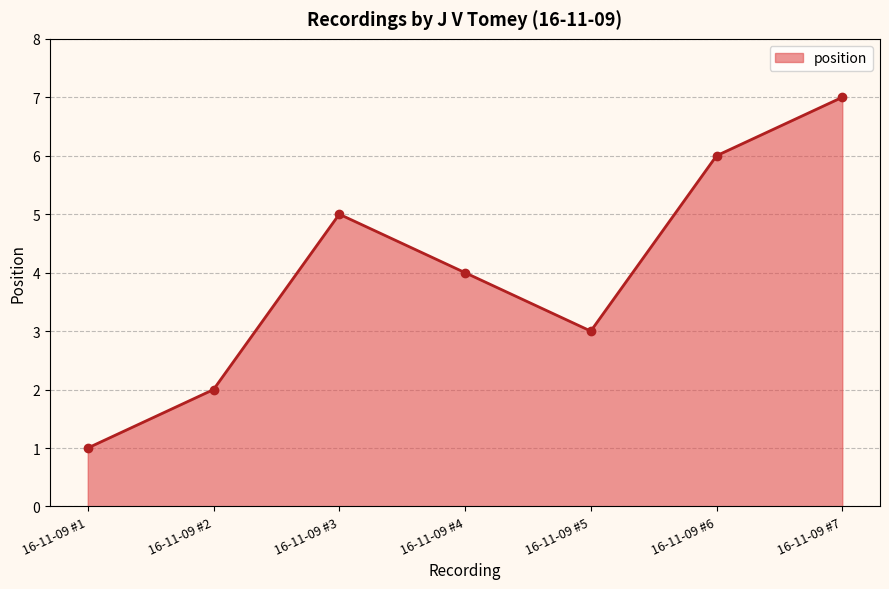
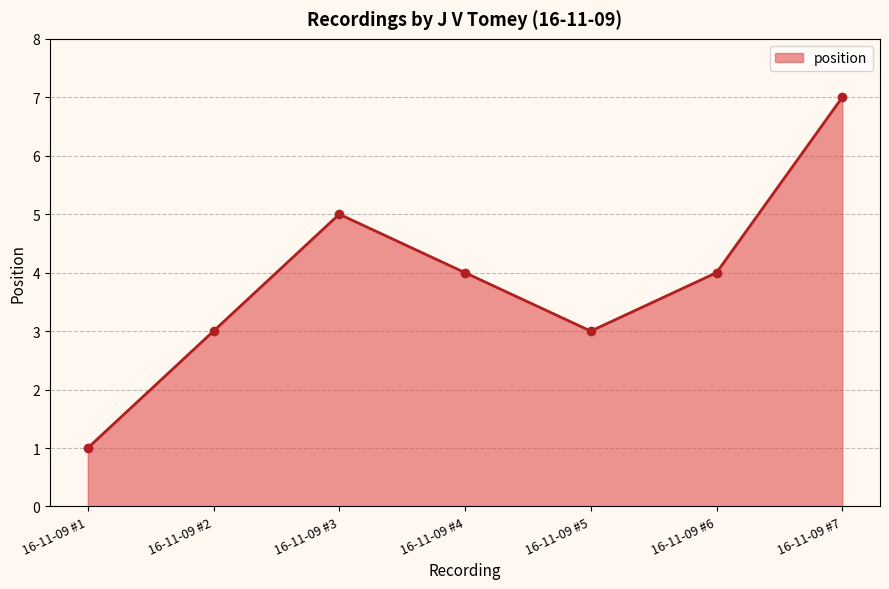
  {
    "16-11-09 #1": 1,
-   "16-11-09 #2": 2,
+   "16-11-09 #2": 3,
    "16-11-09 #3": 5,
    "16-11-09 #4": 4,
    "16-11-09 #5": 3,
-   "16-11-09 #6": 6,
+   "16-11-09 #6": 4,
    "16-11-09 #7": 7
  }
